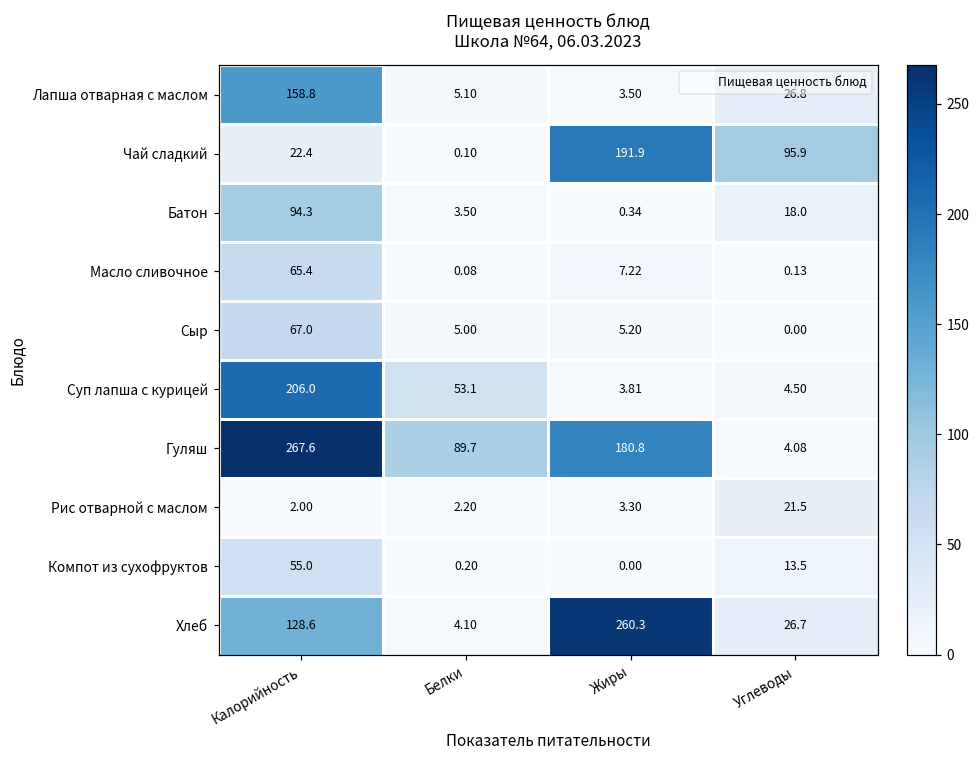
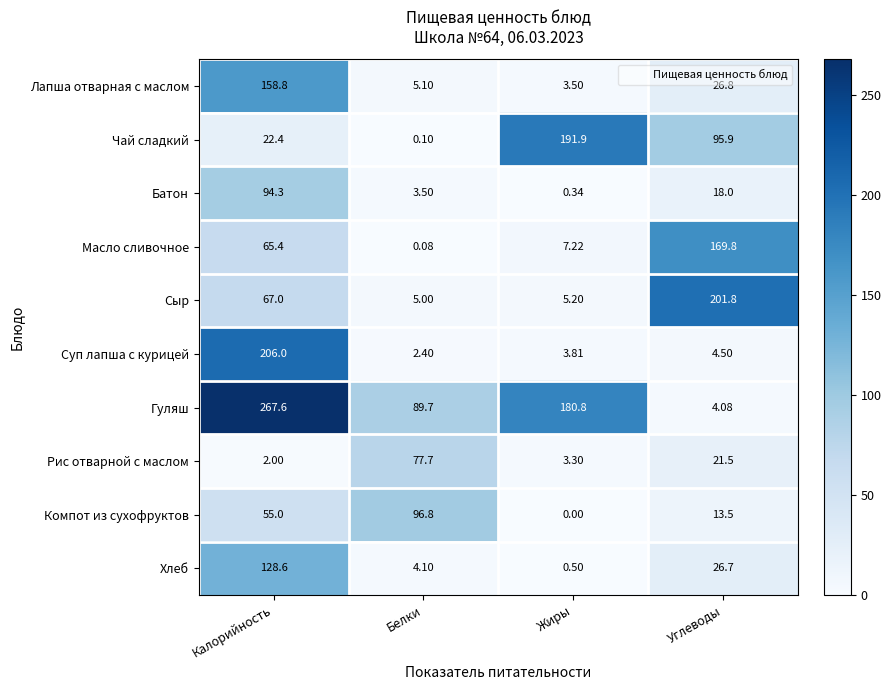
  {
    "Лапша отварная с маслом": {
      "Калорийность": 158.8,
      "Белки": 5.10,
      "Жиры": 3.50
    },
    "Чай сладкий": {
      "Калорийность": 22.4,
      "Белки": 0.10,
      "Жиры": 191.9,
      "Углеводы": 95.9
    },
    "Батон": {
      "Калорийность": 94.3,
      "Белки": 3.50,
      "Жиры": 0.34,
      "Углеводы": 18.0
    },
    "Масло сливочное": {
      "Калорийность": 65.4,
      "Белки": 0.08,
      "Жиры": 7.22,
-     "Углеводы": 0.13
+     "Углеводы": 169.8
    },
    "Сыр": {
      "Калорийность": 67.0,
      "Белки": 5.00,
      "Жиры": 5.20,
-     "Углеводы": 0.00
+     "Углеводы": 201.8
    },
    "Суп лапша с курицей": {
      "Калорийность": 206.0,
-     "Белки": 53.1,
+     "Белки": 2.40,
      "Жиры": 3.81,
      "Углеводы": 4.50
    },
    "Гуляш": {
      "Калорийность": 267.6,
      "Белки": 89.7,
      "Жиры": 180.8,
      "Углеводы": 4.08
    },
    "Рис отварной с маслом": {
      "Калорийность": 2.00,
-     "Белки": 2.20,
+     "Белки": 77.7,
      "Жиры": 3.30,
      "Углеводы": 21.5
    },
    "Компот из сухофруктов": {
      "Калорийность": 55.0,
-     "Белки": 0.20,
+     "Белки": 96.8,
      "Жиры": 0.00,
      "Углеводы": 13.5
    },
    "Хлеб": {
      "Калорийность": 128.6,
      "Белки": 4.10,
-     "Жиры": 260.3,
+     "Жиры": 0.50,
      "Углеводы": 26.7
    }
  }
